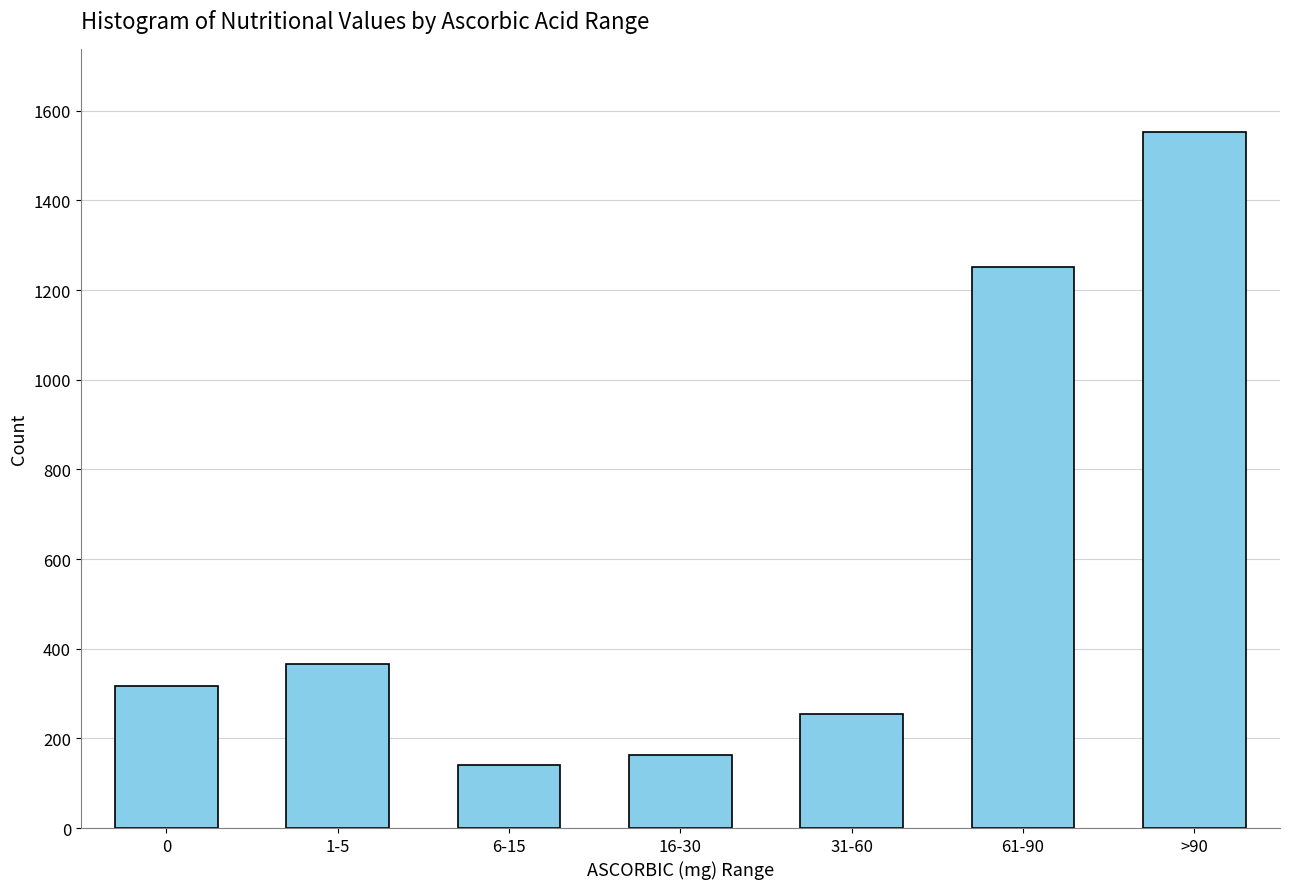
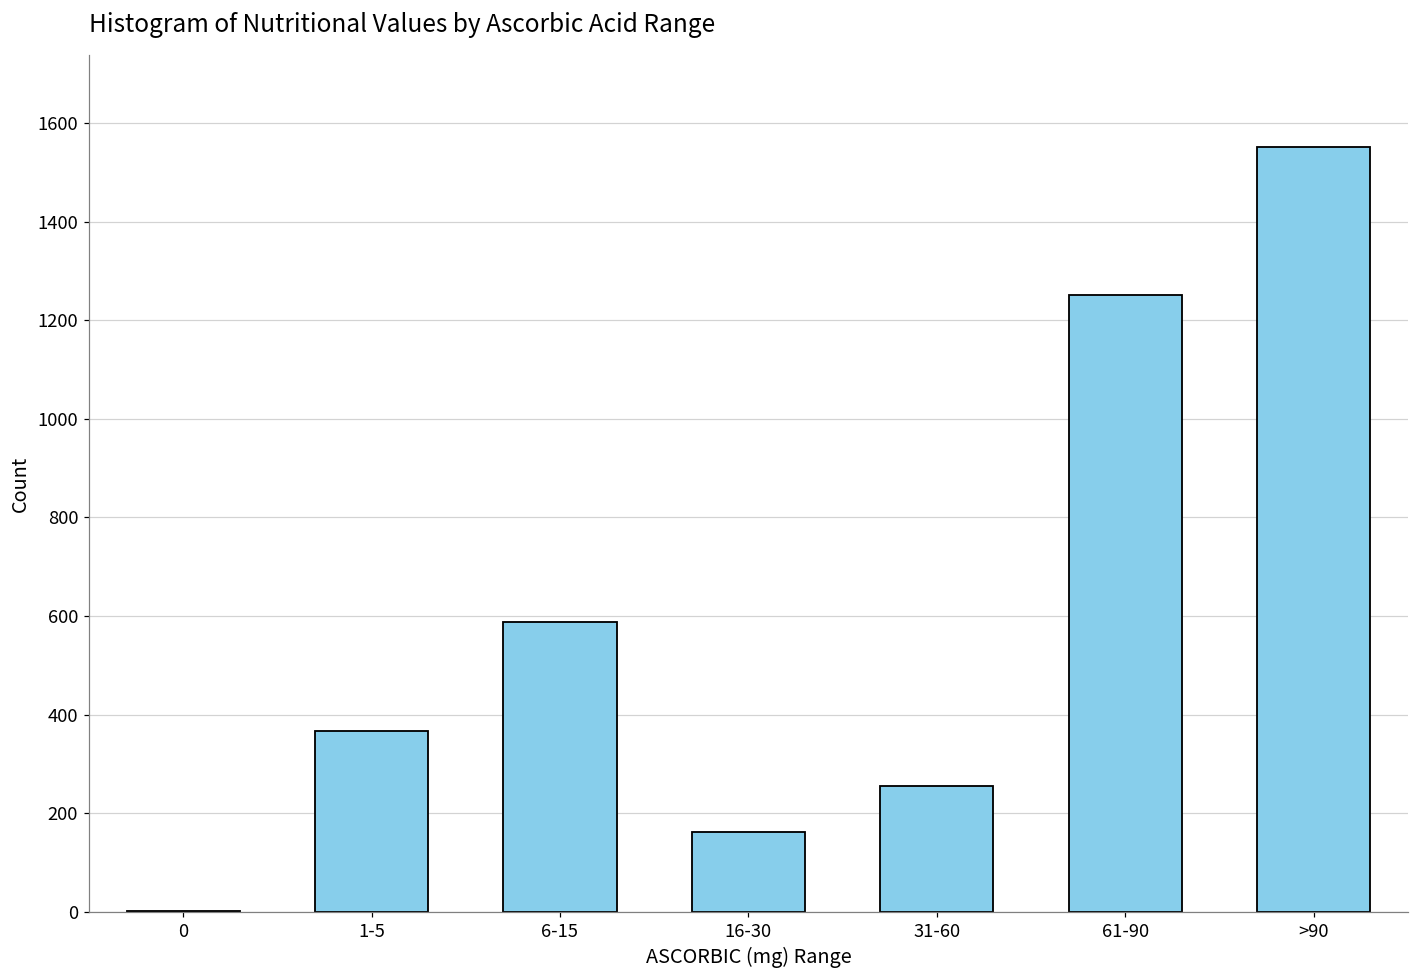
  {
-   "0": 320,
+   "0": 0,
    "1-5": 370,
-   "6-15": 140,
+   "6-15": 590,
    "16-30": 160,
    "31-60": 260,
    "61-90": 1250,
    ">90": 1550
  }
